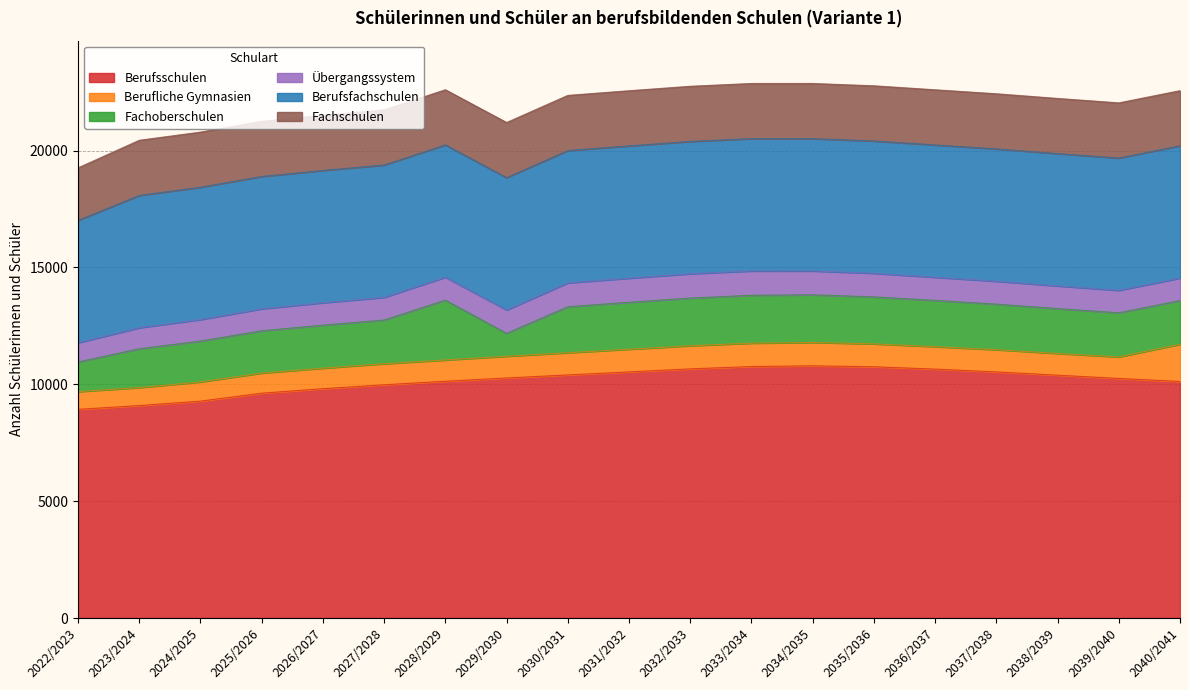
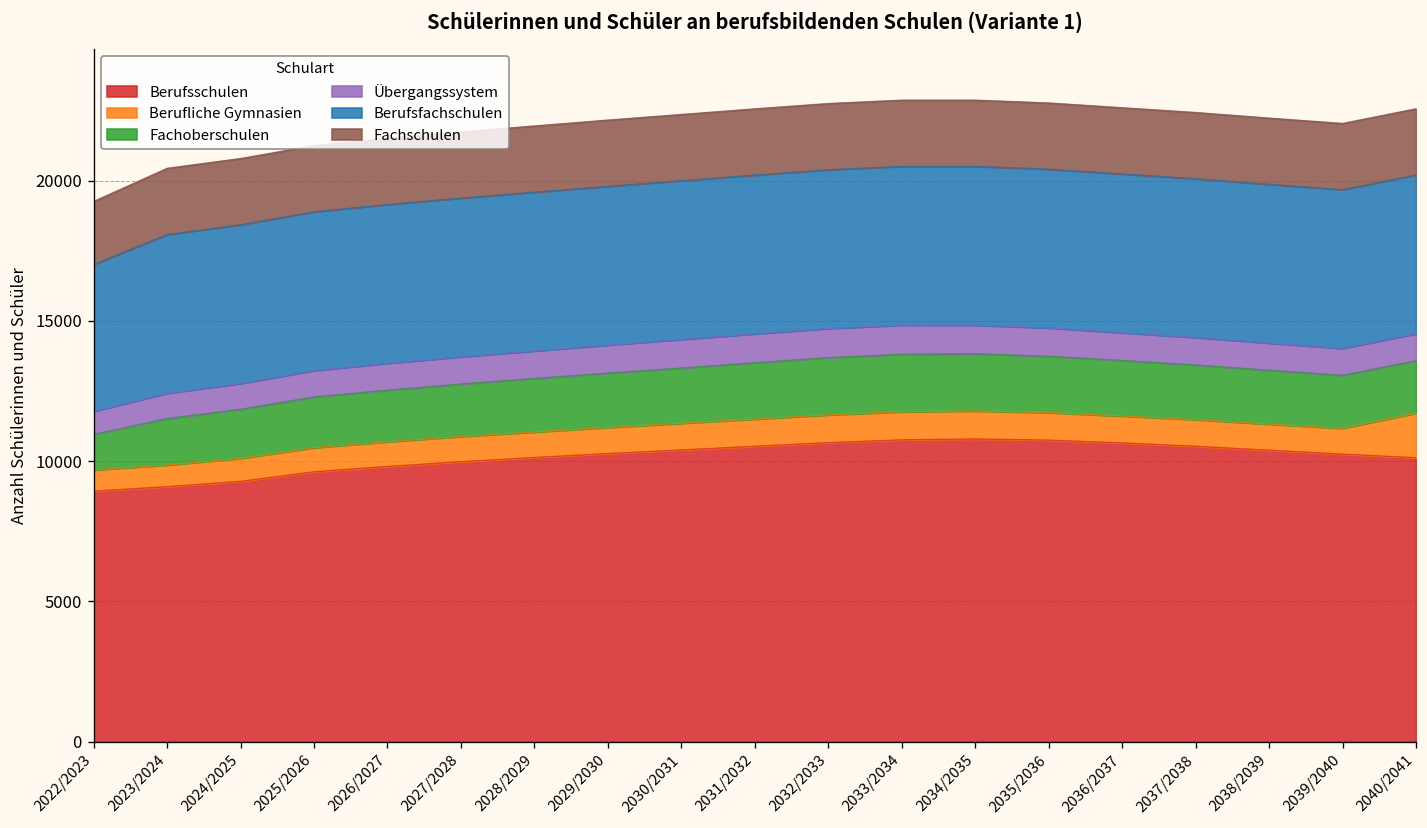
  {
    "Berufsschulen": {
      "2022/2023": 8900,
      "2023/2024": 9100,
      "2024/2025": 9300,
      "2025/2026": 9600,
      "2026/2027": 9800,
      "2027/2028": 10000,
      "2028/2029": 10100,
      "2029/2030": 10300,
      "2030/2031": 10400,
      "2031/2032": 10500,
      "2032/2033": 10700,
      "2033/2034": 10800,
      "2034/2035": 10800,
      "2035/2036": 10800,
      "2036/2037": 10700,
      "2037/2038": 10500,
      "2038/2039": 10400,
      "2039/2040": 10300,
      "2040/2041": 10100
    },
    "Berufliche Gymnasien": {
      "2022/2023": 800,
      "2023/2024": 800,
      "2024/2025": 800,
      "2025/2026": 900,
      "2026/2027": 900,
      "2027/2028": 900,
      "2028/2029": 900,
      "2029/2030": 900,
      "2030/2031": 1000,
      "2031/2032": 1000,
      "2032/2033": 1000,
      "2033/2034": 1000,
      "2034/2035": 1000,
      "2035/2036": 1000,
      "2036/2037": 1000,
      "2037/2038": 1000,
      "2038/2039": 900,
      "2039/2040": 900,
      "2040/2041": 1600
    },
    "Fachoberschulen": {
      "2022/2023": 1300,
      "2023/2024": 1700,
      "2024/2025": 1800,
      "2025/2026": 1800,
      "2026/2027": 1800,
      "2027/2028": 1900,
-     "2028/2029": 2600,
-     "2029/2030": 1000,
+     "2028/2029": 1900,
+     "2029/2030": 1900,
      "2030/2031": 2000,
      "2031/2032": 2000,
      "2032/2033": 2000,
      "2033/2034": 2100,
      "2034/2035": 2000,
      "2035/2036": 2000,
      "2036/2037": 2000,
      "2037/2038": 2000,
      "2038/2039": 1900,
      "2039/2040": 1900,
      "2040/2041": 1900
    },
    "Übergangssystem": {
      "2022/2023": 800,
      "2023/2024": 900,
      "2024/2025": 900,
      "2025/2026": 900,
      "2026/2027": 1000,
      "2027/2028": 1000,
      "2028/2029": 1000,
      "2029/2030": 1000,
      "2030/2031": 1000,
      "2031/2032": 1000,
      "2032/2033": 1000,
      "2033/2034": 1000,
      "2034/2035": 1000,
      "2035/2036": 1000,
      "2036/2037": 1000,
      "2037/2038": 1000,
      "2038/2039": 1000,
      "2039/2040": 1000,
      "2040/2041": 1000
    },
    "Berufsfachschulen": {
      "2022/2023": 5200,
      "2023/2024": 5700,
      "2024/2025": 5700,
      "2025/2026": 5700,
      "2026/2027": 5700,
      "2027/2028": 5700,
      "2028/2029": 5700,
      "2029/2030": 5700,
      "2030/2031": 5700,
      "2031/2032": 5700,
      "2032/2033": 5700,
      "2033/2034": 5700,
      "2034/2035": 5700,
      "2035/2036": 5700,
      "2036/2037": 5700,
      "2037/2038": 5700,
      "2038/2039": 5700,
      "2039/2040": 5700,
      "2040/2041": 5700
    },
    "Fachschulen": {
      "2022/2023": 2200,
      "2023/2024": 2400,
      "2024/2025": 2400,
      "2028/2029": 2400,
      "2029/2030": 2400,
      "2030/2031": 2400,
      "2031/2032": 2400,
      "2032/2033": 2400,
      "2033/2034": 2400,
      "2034/2035": 2400,
      "2035/2036": 2400,
      "2036/2037": 2400,
      "2037/2038": 2400,
      "2038/2039": 2400,
      "2039/2040": 2400,
      "2040/2041": 2400
    }
  }
